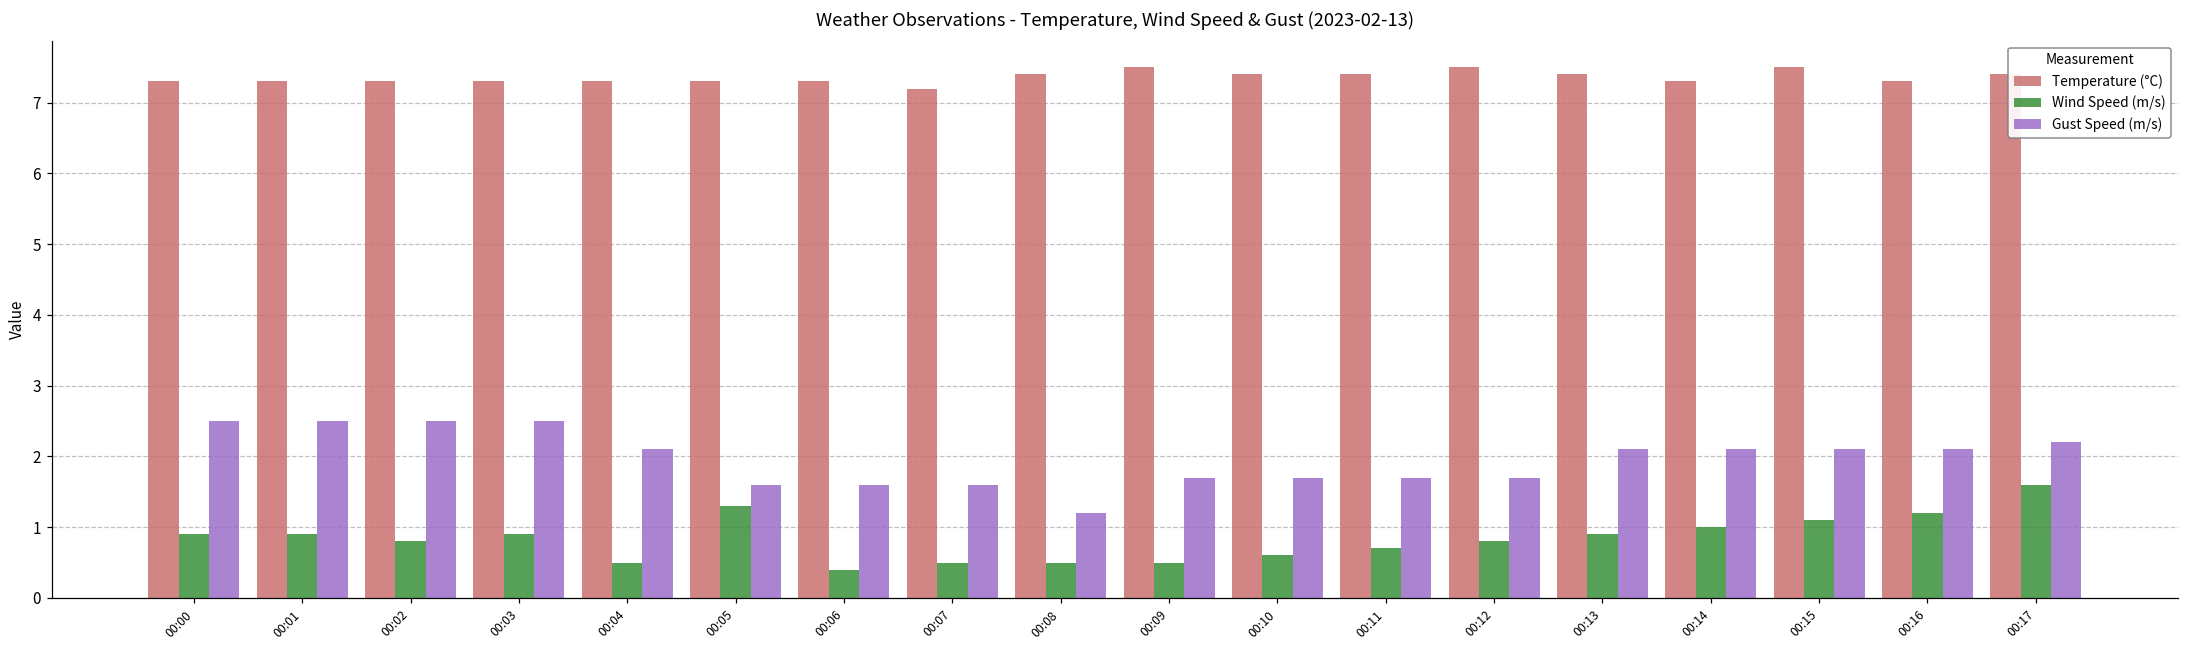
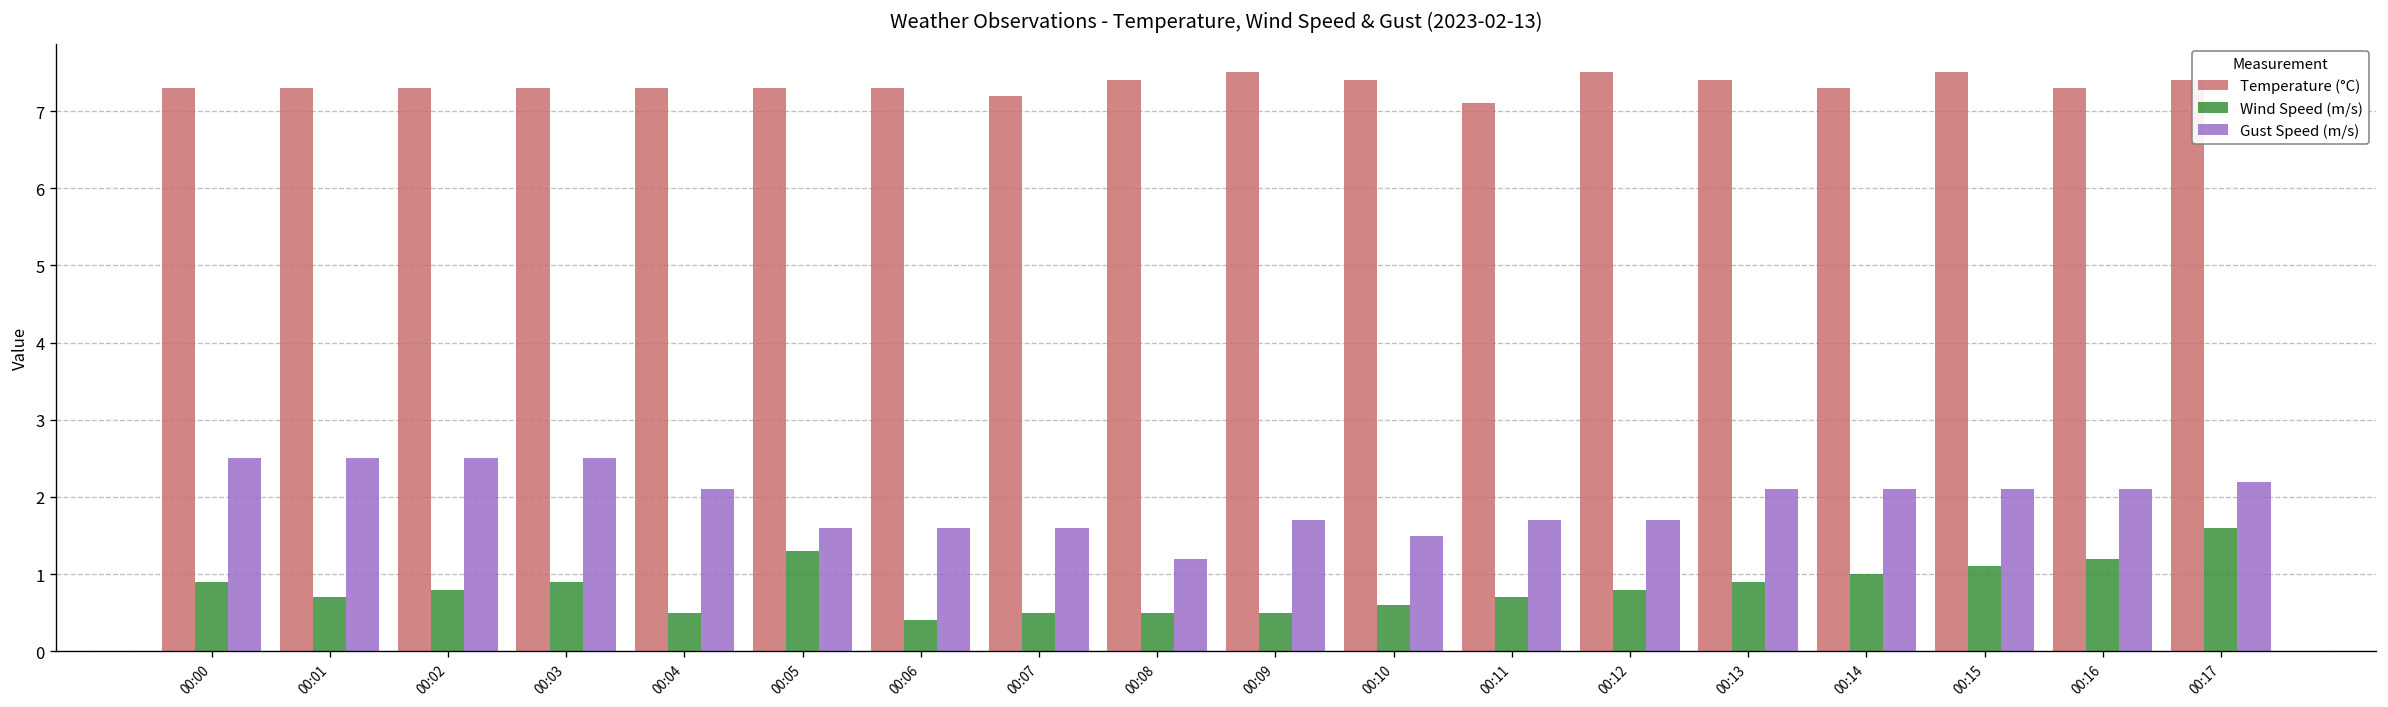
  {
    "Temperature (°C)": {
      "00:00": 7.3,
      "00:01": 7.3,
      "00:02": 7.3,
      "00:03": 7.3,
      "00:04": 7.3,
      "00:05": 7.3,
      "00:06": 7.3,
      "00:07": 7.2,
      "00:08": 7.4,
      "00:09": 7.5,
      "00:10": 7.4,
-     "00:11": 7.4,
+     "00:11": 7.1,
      "00:12": 7.5,
      "00:13": 7.4,
      "00:14": 7.3,
      "00:15": 7.5,
      "00:16": 7.3,
      "00:17": 7.4
    },
    "Wind Speed (m/s)": {
      "00:00": 0.9,
-     "00:01": 0.9,
+     "00:01": 0.7,
      "00:02": 0.8,
      "00:03": 0.9,
      "00:04": 0.5,
      "00:05": 1.3,
      "00:06": 0.4,
      "00:07": 0.5,
      "00:08": 0.5,
      "00:09": 0.5,
      "00:10": 0.6,
      "00:11": 0.7,
      "00:12": 0.8,
      "00:13": 0.9,
      "00:14": 1.0,
      "00:15": 1.1,
      "00:16": 1.2,
      "00:17": 1.6
    },
    "Gust Speed (m/s)": {
      "00:00": 2.5,
      "00:01": 2.5,
      "00:02": 2.5,
      "00:03": 2.5,
      "00:04": 2.1,
      "00:05": 1.6,
      "00:06": 1.6,
      "00:07": 1.6,
      "00:08": 1.2,
      "00:09": 1.7,
-     "00:10": 1.7,
+     "00:10": 1.5,
      "00:11": 1.7,
      "00:12": 1.7,
      "00:13": 2.1,
      "00:14": 2.1,
      "00:15": 2.1,
      "00:16": 2.1,
      "00:17": 2.2
    }
  }
